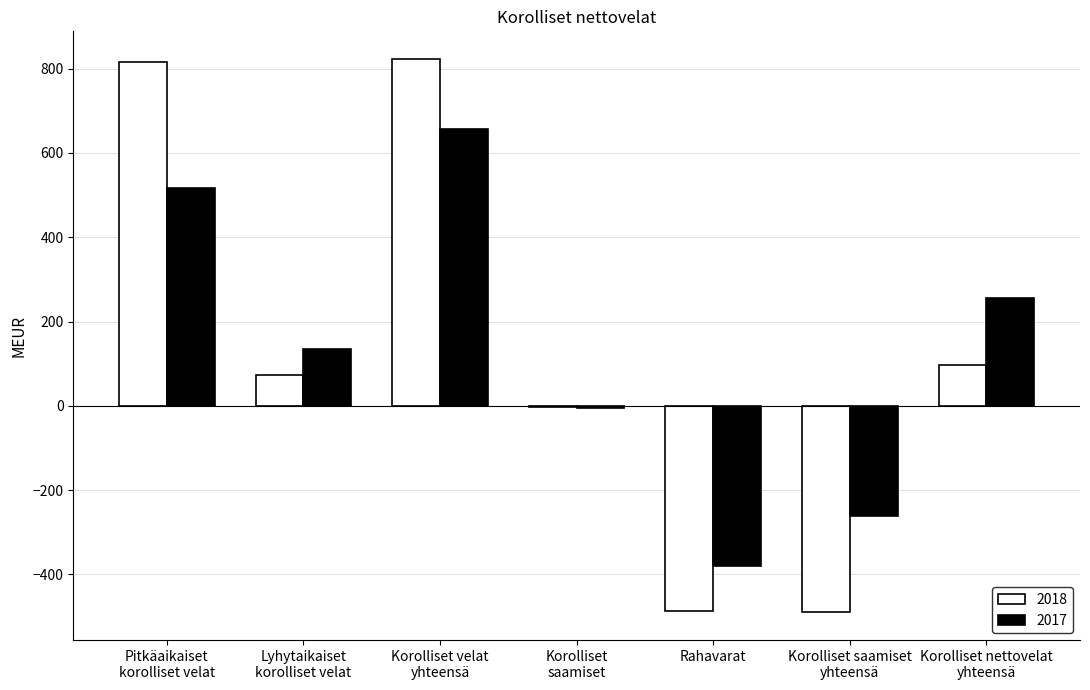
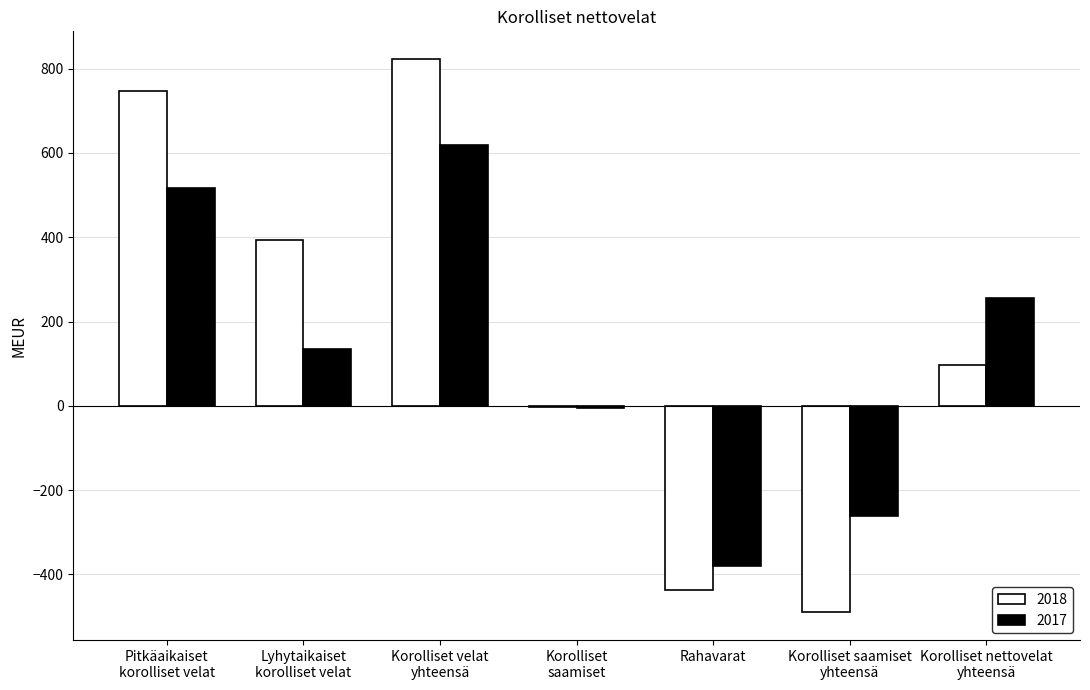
  {
    "2018": {
-     "Pitkäaikaiset korolliset velat": 820,
-     "Lyhytaikaiset korolliset velat": 70,
+     "Pitkäaikaiset korolliset velat": 750,
+     "Lyhytaikaiset korolliset velat": 390,
      "Korolliset velat yhteensä": 820,
-     "Rahavarat": -490,
+     "Rahavarat": -440,
      "Korolliset saamiset yhteensä": -490,
      "Korolliset nettovelat yhteensä": 100
    },
    "2017": {
      "Pitkäaikaiset korolliset velat": 520,
      "Lyhytaikaiset korolliset velat": 130,
-     "Korolliset velat yhteensä": 660,
+     "Korolliset velat yhteensä": 620,
      "Rahavarat": -380,
      "Korolliset saamiset yhteensä": -260,
      "Korolliset nettovelat yhteensä": 260
    }
  }
